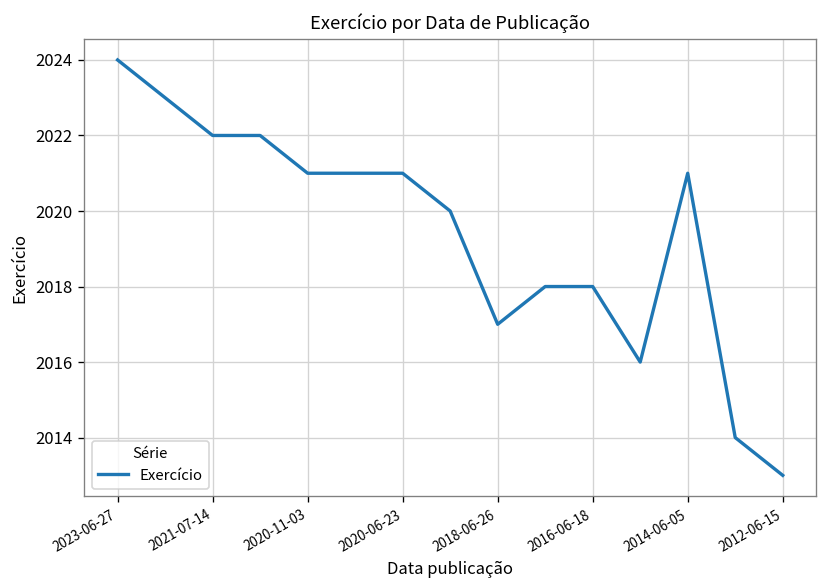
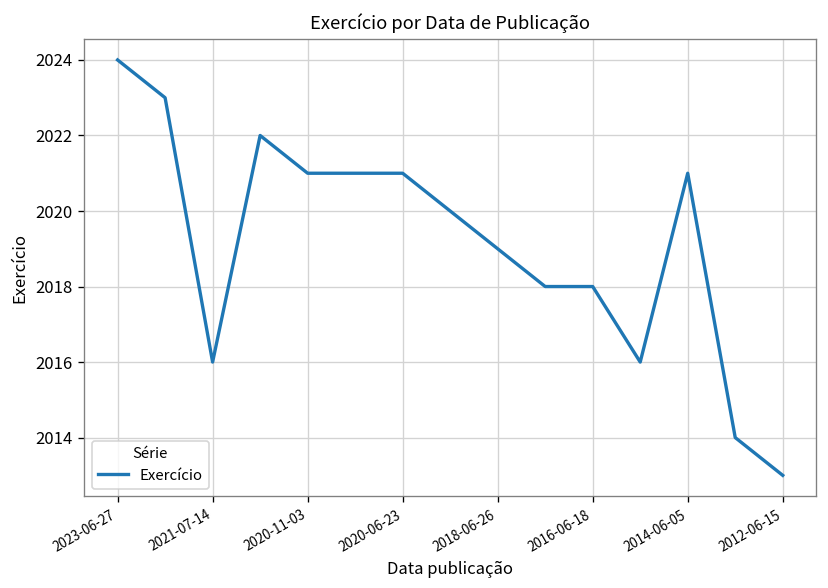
  {
    "2023-06-27": 2024,
-   "2021-07-14": 2022,
+   "2021-07-14": 2016,
    "2020-11-03": 2021,
-   "2018-06-26": 2017,
+   "2018-06-26": 2019,
    "2016-06-18": 2018,
    "2014-06-05": 2021,
    "2012-06-15": 2013
  }
